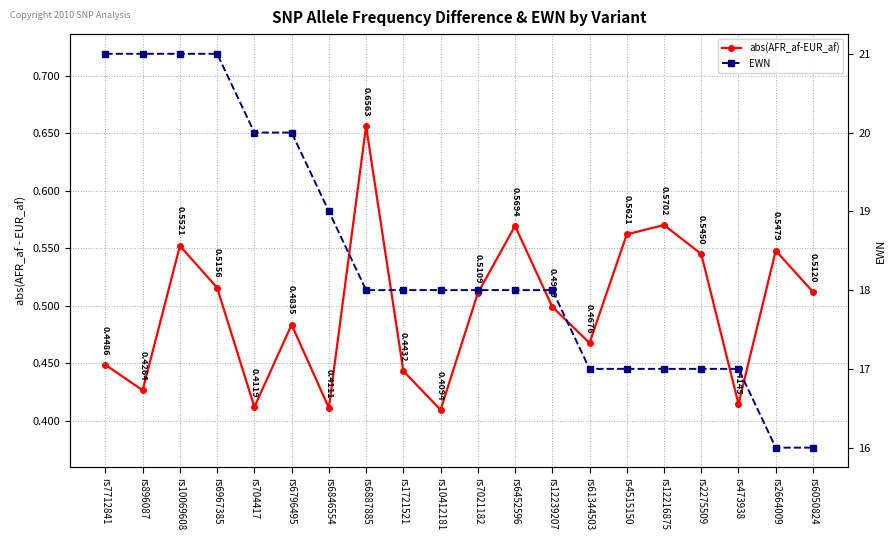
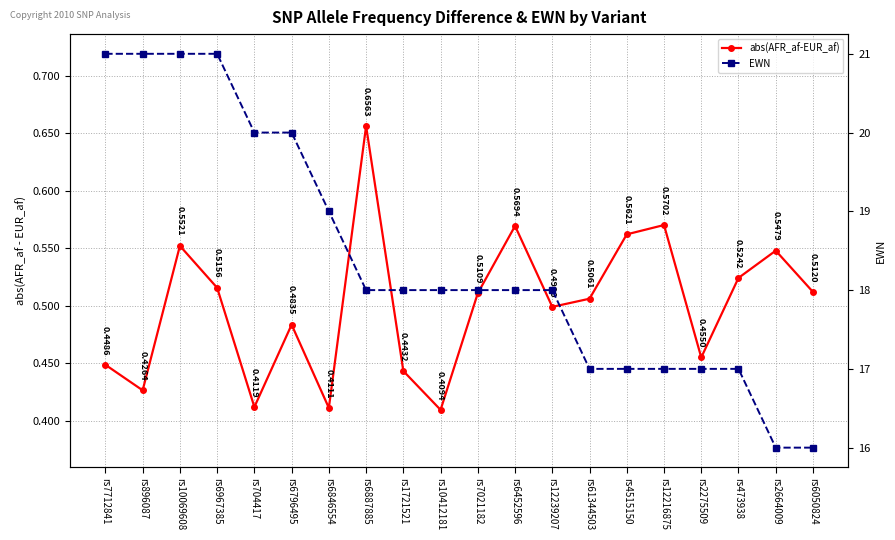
  {
    "abs(AFR_af-EUR_af)": {
      "rs7712841": 0.4486,
      "rs896087": 0.4264,
      "rs10069608": 0.5521,
      "rs6967385": 0.5156,
      "rs704417": 0.4119,
      "rs6796495": 0.4835,
      "rs6846554": 0.4111,
      "rs6887885": 0.6563,
      "rs1721521": 0.4432,
      "rs10412181": 0.4094,
      "rs7021182": 0.5109,
      "rs6452596": 0.5694,
-     "rs61344503": 0.4676,
+     "rs61344503": 0.5061,
      "rs4515150": 0.5621,
      "rs12216875": 0.5702,
-     "rs2275509": 0.5450,
-     "rs473938": 0.4145,
+     "rs2275509": 0.4550,
+     "rs473938": 0.5242,
      "rs2664009": 0.5479,
      "rs6050824": 0.5120
    }
  }
